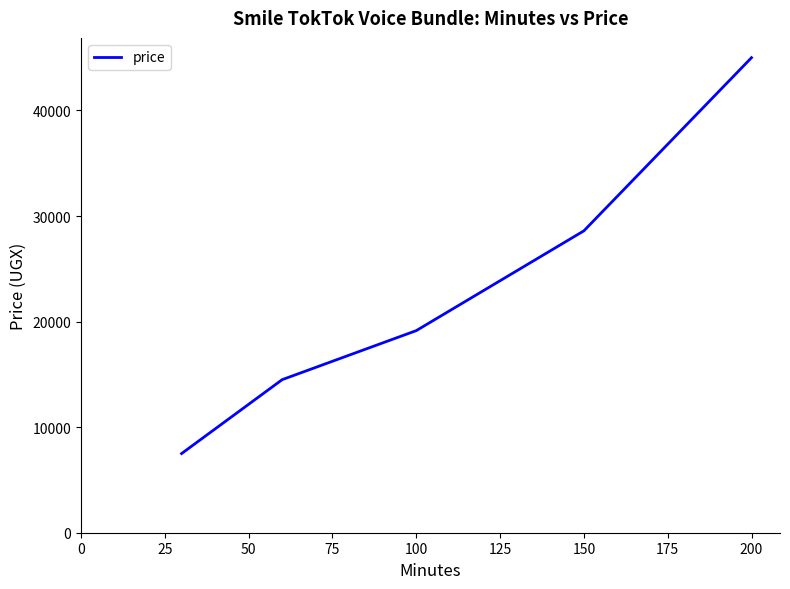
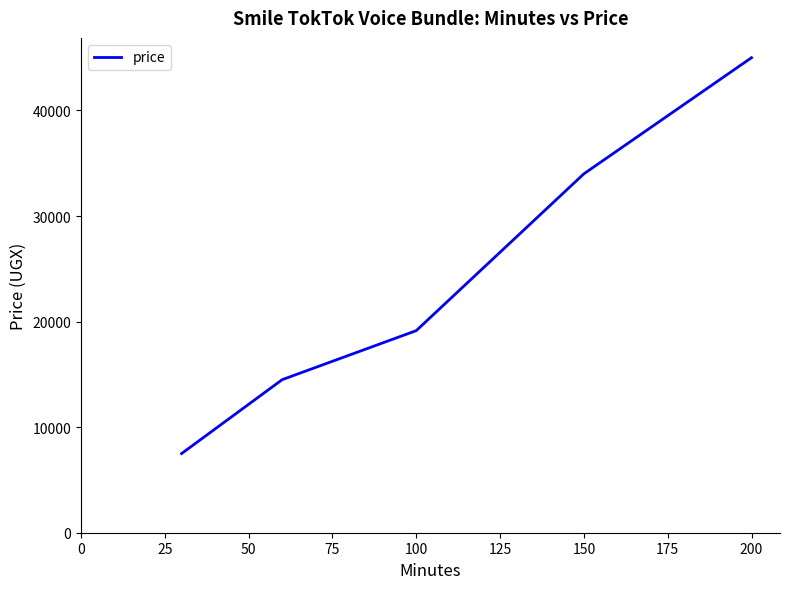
  {
    "100": 19100,
-   "150": 28600,
+   "150": 34000,
    "200": 45000
  }
